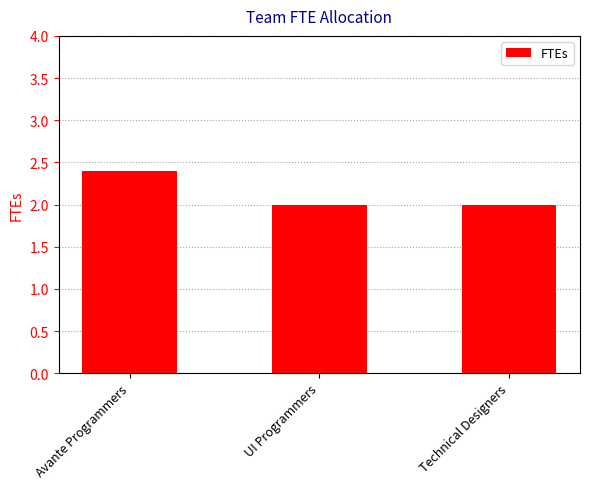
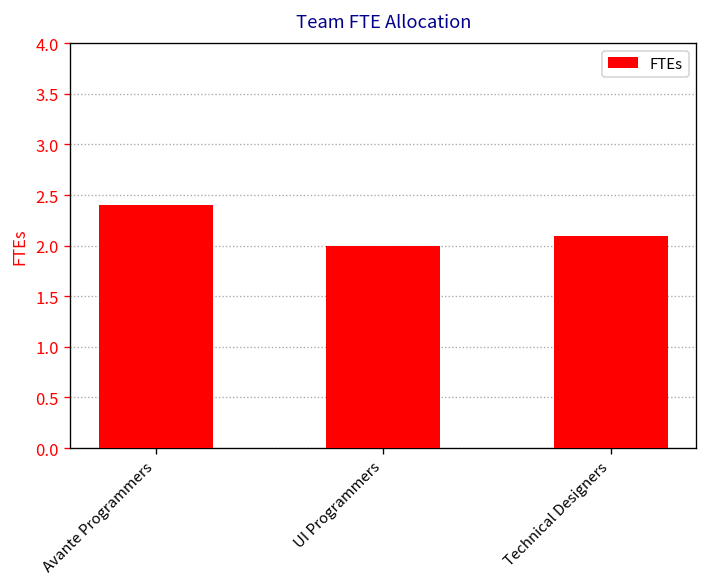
  {
    "Avante Programmers": 2.4,
    "UI Programmers": 2.0,
-   "Technical Designers": 2.0
+   "Technical Designers": 2.1
  }
